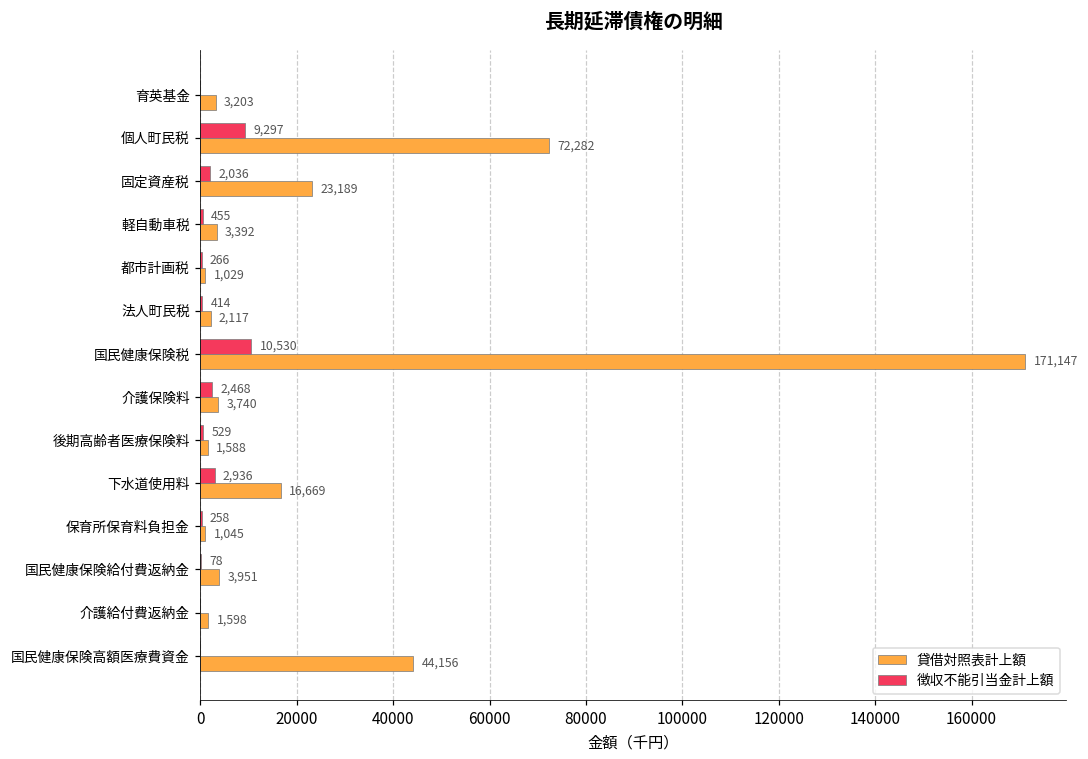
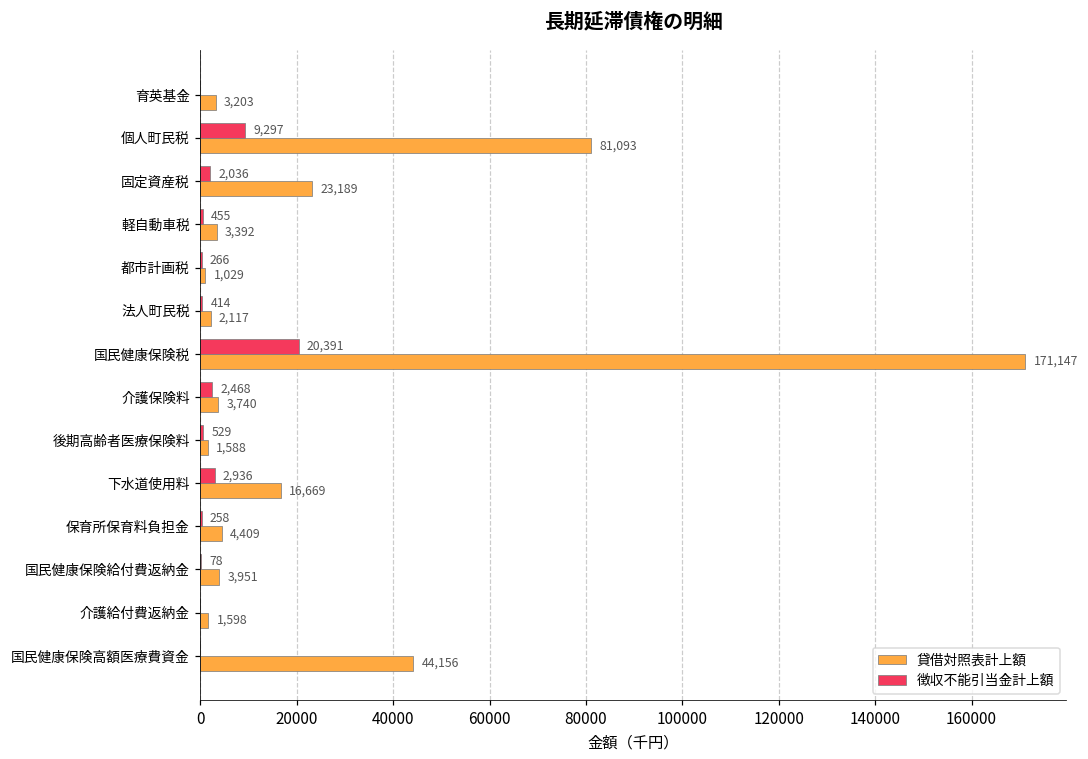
  {
    "貸借対照表計上額": {
      "育英基金": "3,203",
-     "個人町民税": "72,282",
+     "個人町民税": "81,093",
      "固定資産税": "23,189",
      "軽自動車税": "3,392",
      "都市計画税": "1,029",
      "法人町民税": "2,117",
      "国民健康保険税": "171,147",
      "介護保険料": "3,740",
      "後期高齢者医療保険料": "1,588",
      "下水道使用料": "16,669",
-     "保育所保育料負担金": "1,045",
+     "保育所保育料負担金": "4,409",
      "国民健康保険給付費返納金": "3,951",
      "介護給付費返納金": "1,598",
      "国民健康保険高額医療費資金": "44,156"
    },
    "徴収不能引当金計上額": {
      "個人町民税": "9,297",
      "固定資産税": "2,036",
      "軽自動車税": "455",
      "都市計画税": "266",
      "法人町民税": "414",
-     "国民健康保険税": "10,530",
+     "国民健康保険税": "20,391",
      "介護保険料": "2,468",
      "後期高齢者医療保険料": "529",
      "下水道使用料": "2,936",
      "保育所保育料負担金": "258",
      "国民健康保険給付費返納金": "78"
    }
  }
